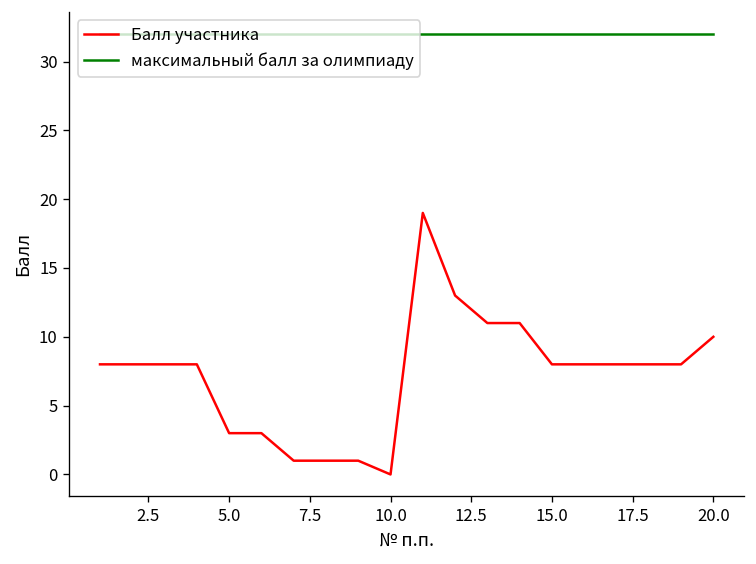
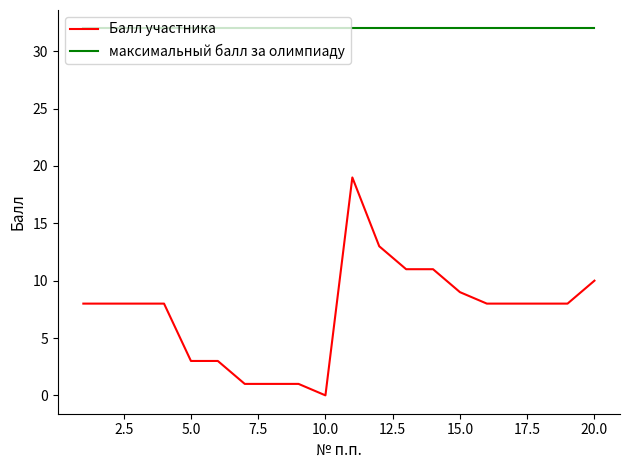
  {
    "Балл участника": {
      "5.0": 3,
      "10.0": 0,
-     "15.0": 8,
+     "15.0": 9,
      "20.0": 10
    },
    "максимальный балл за олимпиаду": {
      "15.0": 32,
      "20.0": 32
    }
  }
